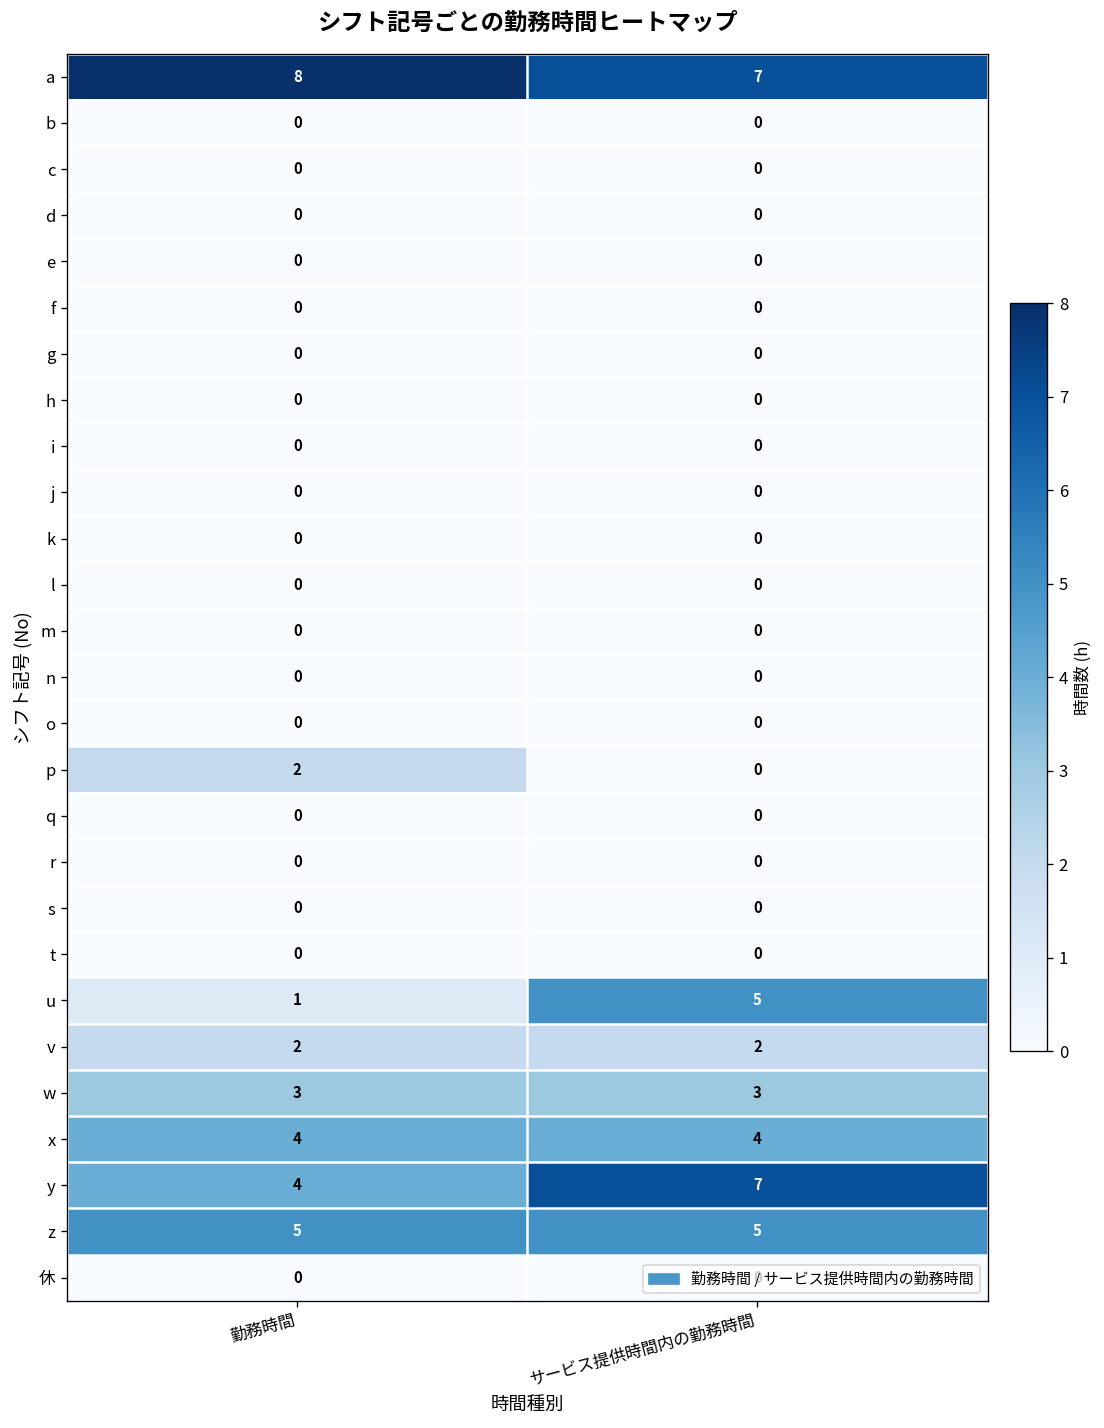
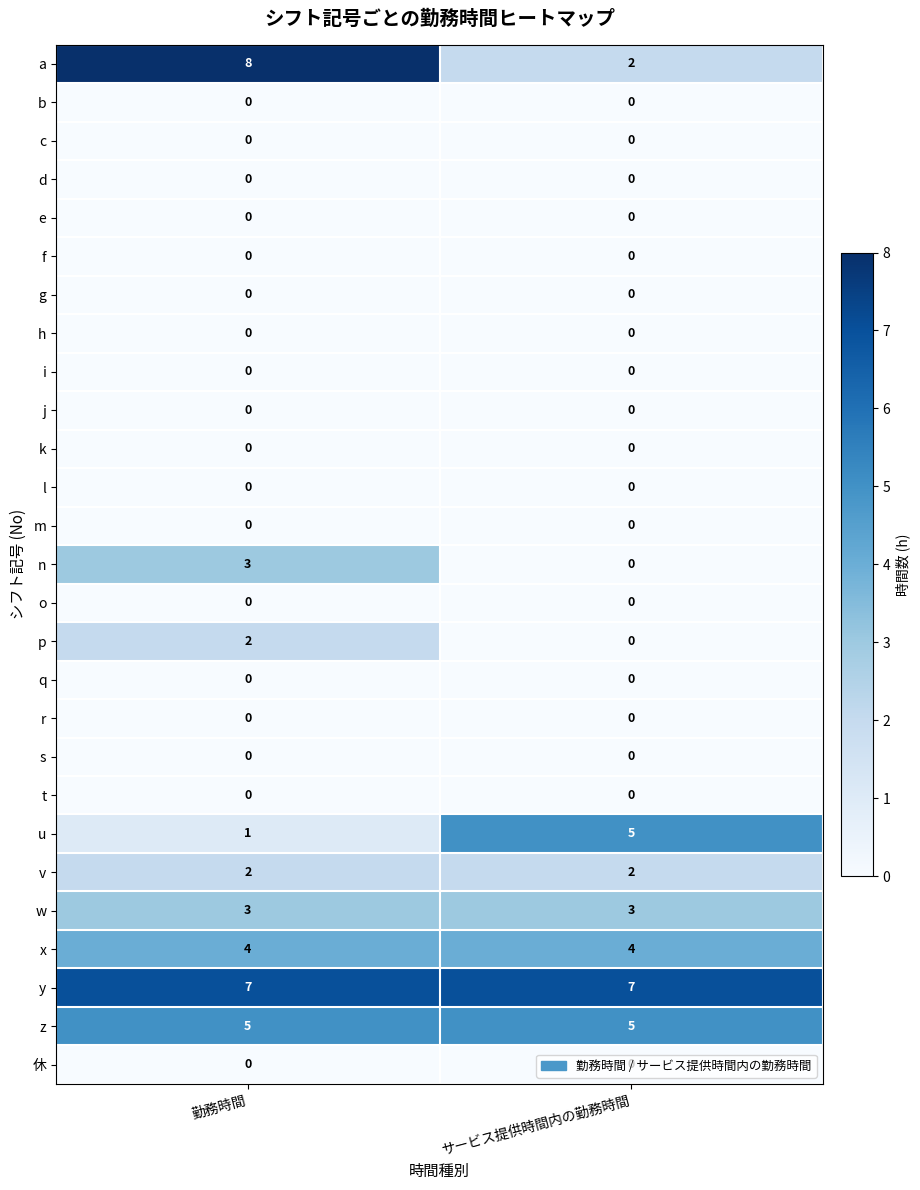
  {
    "a": {
      "勤務時間": 8,
-     "サービス提供時間内の勤務時間": 7
+     "サービス提供時間内の勤務時間": 2
    },
    "b": {
      "勤務時間": 0,
      "サービス提供時間内の勤務時間": 0
    },
    "c": {
      "勤務時間": 0,
      "サービス提供時間内の勤務時間": 0
    },
    "d": {
      "勤務時間": 0,
      "サービス提供時間内の勤務時間": 0
    },
    "e": {
      "勤務時間": 0,
      "サービス提供時間内の勤務時間": 0
    },
    "f": {
      "勤務時間": 0,
      "サービス提供時間内の勤務時間": 0
    },
    "g": {
      "勤務時間": 0,
      "サービス提供時間内の勤務時間": 0
    },
    "h": {
      "勤務時間": 0,
      "サービス提供時間内の勤務時間": 0
    },
    "i": {
      "勤務時間": 0,
      "サービス提供時間内の勤務時間": 0
    },
    "j": {
      "勤務時間": 0,
      "サービス提供時間内の勤務時間": 0
    },
    "k": {
      "勤務時間": 0,
      "サービス提供時間内の勤務時間": 0
    },
    "l": {
      "勤務時間": 0,
      "サービス提供時間内の勤務時間": 0
    },
    "m": {
      "勤務時間": 0,
      "サービス提供時間内の勤務時間": 0
    },
    "n": {
-     "勤務時間": 0,
+     "勤務時間": 3,
      "サービス提供時間内の勤務時間": 0
    },
    "o": {
      "勤務時間": 0,
      "サービス提供時間内の勤務時間": 0
    },
    "p": {
      "勤務時間": 2,
      "サービス提供時間内の勤務時間": 0
    },
    "q": {
      "勤務時間": 0,
      "サービス提供時間内の勤務時間": 0
    },
    "r": {
      "勤務時間": 0,
      "サービス提供時間内の勤務時間": 0
    },
    "s": {
      "勤務時間": 0,
      "サービス提供時間内の勤務時間": 0
    },
    "t": {
      "勤務時間": 0,
      "サービス提供時間内の勤務時間": 0
    },
    "u": {
      "勤務時間": 1,
      "サービス提供時間内の勤務時間": 5
    },
    "v": {
      "勤務時間": 2,
      "サービス提供時間内の勤務時間": 2
    },
    "w": {
      "勤務時間": 3,
      "サービス提供時間内の勤務時間": 3
    },
    "x": {
      "勤務時間": 4,
      "サービス提供時間内の勤務時間": 4
    },
    "y": {
-     "勤務時間": 4,
+     "勤務時間": 7,
      "サービス提供時間内の勤務時間": 7
    },
    "z": {
      "勤務時間": 5,
      "サービス提供時間内の勤務時間": 5
    },
    "休": {
      "勤務時間": 0
    }
  }
